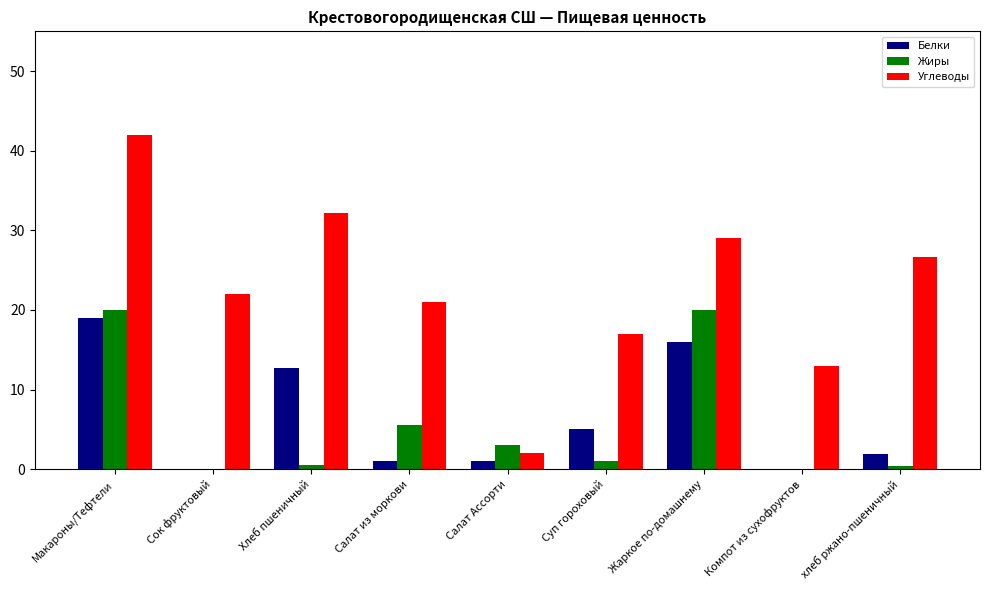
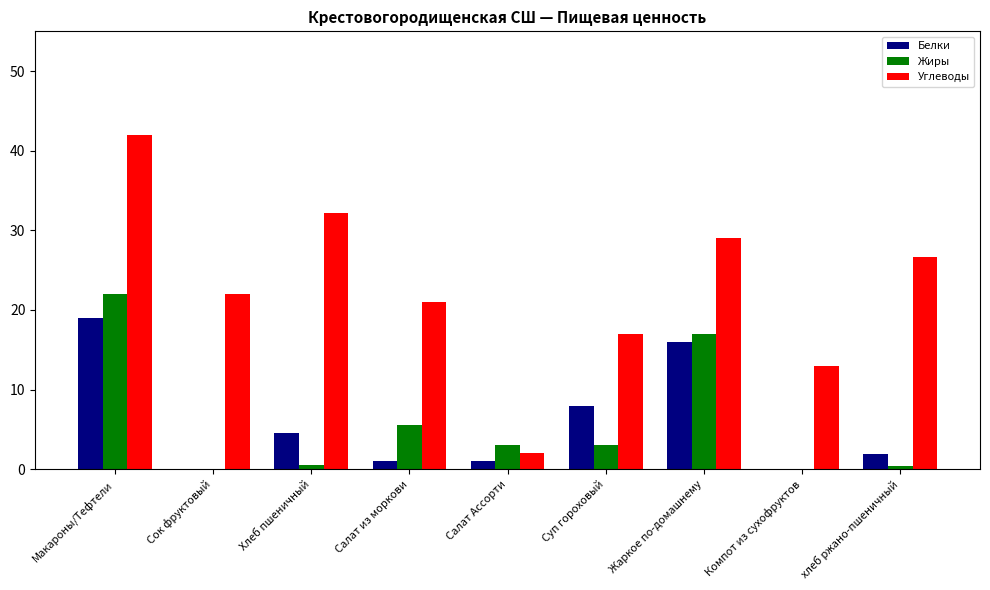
  {
    "Белки": {
      "Макароны/Тефтели": 19,
      "Сок фруктовый": 0,
-     "Хлеб пшеничный": 13,
+     "Хлеб пшеничный": 5,
      "Салат из моркови": 1,
      "Салат Ассорти": 1,
-     "Суп гороховый": 5,
+     "Суп гороховый": 8,
      "Жаркое по-домашнему": 16,
      "Компот из сухофруктов": 0,
      "хлеб ржано-пшеничный": 2
    },
    "Жиры": {
-     "Макароны/Тефтели": 20,
+     "Макароны/Тефтели": 22,
      "Сок фруктовый": 0,
      "Хлеб пшеничный": 0,
      "Салат из моркови": 6,
      "Салат Ассорти": 3,
-     "Суп гороховый": 1,
-     "Жаркое по-домашнему": 20,
+     "Суп гороховый": 3,
+     "Жаркое по-домашнему": 17,
      "Компот из сухофруктов": 0,
      "хлеб ржано-пшеничный": 0
    },
    "Углеводы": {
      "Макароны/Тефтели": 42,
      "Сок фруктовый": 22,
      "Хлеб пшеничный": 32,
      "Салат из моркови": 21,
      "Салат Ассорти": 2,
      "Суп гороховый": 17,
      "Жаркое по-домашнему": 29,
      "Компот из сухофруктов": 13,
      "хлеб ржано-пшеничный": 27
    }
  }
